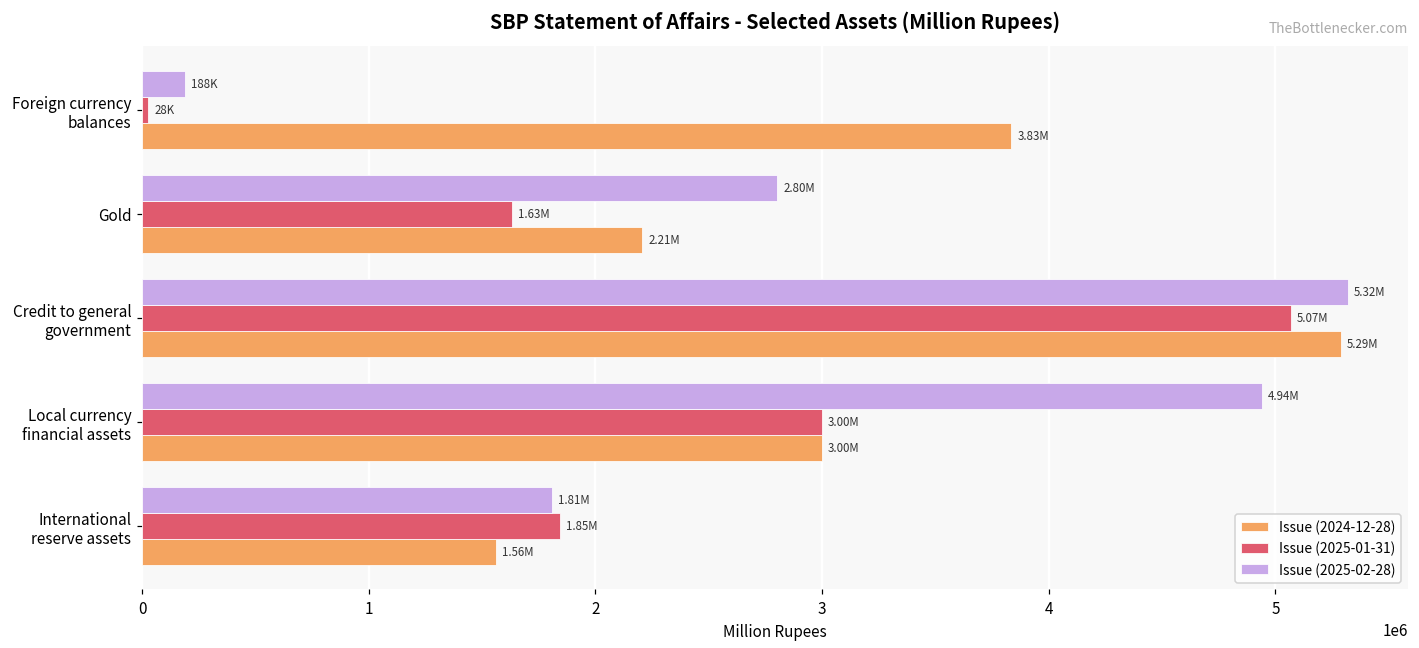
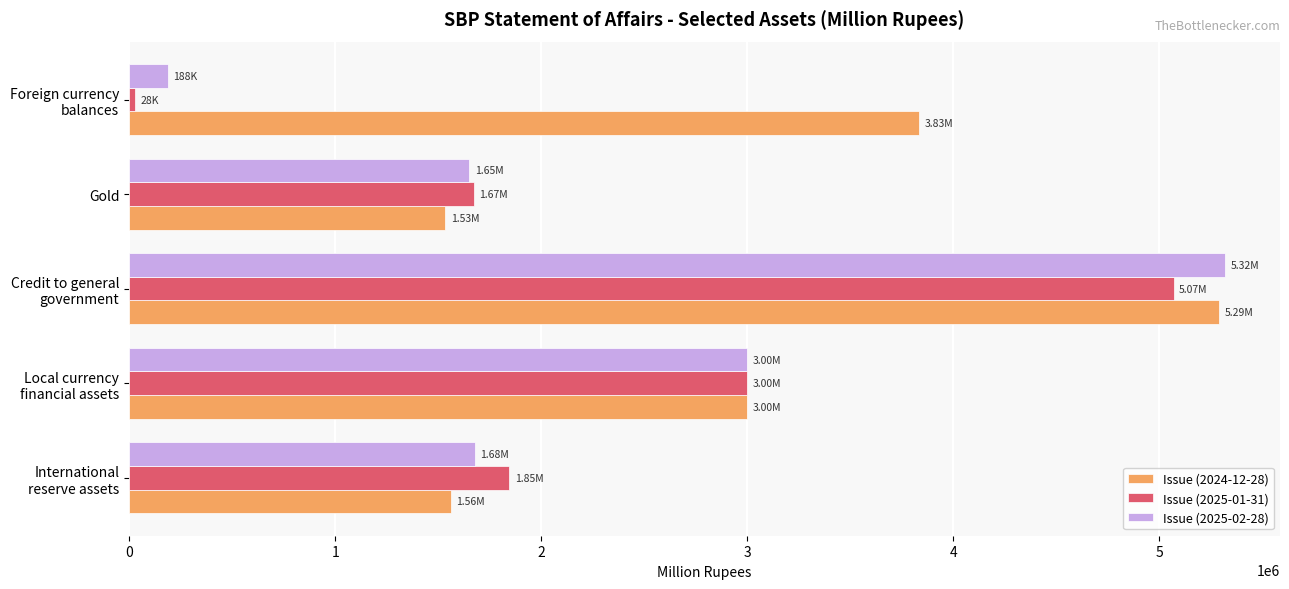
  {
    "Issue (2024-12-28)": {
      "Foreign currency balances": "3.83M",
-     "Gold": "2.21M",
+     "Gold": "1.53M",
      "Credit to general government": "5.29M",
      "Local currency financial assets": "3.00M",
      "International reserve assets": "1.56M"
    },
    "Issue (2025-01-31)": {
      "Foreign currency balances": "28K",
-     "Gold": "1.63M",
+     "Gold": "1.67M",
      "Credit to general government": "5.07M",
      "Local currency financial assets": "3.00M",
      "International reserve assets": "1.85M"
    },
    "Issue (2025-02-28)": {
      "Foreign currency balances": "188K",
-     "Gold": "2.80M",
+     "Gold": "1.65M",
      "Credit to general government": "5.32M",
-     "Local currency financial assets": "4.94M",
-     "International reserve assets": "1.81M"
+     "Local currency financial assets": "3.00M",
+     "International reserve assets": "1.68M"
    }
  }
